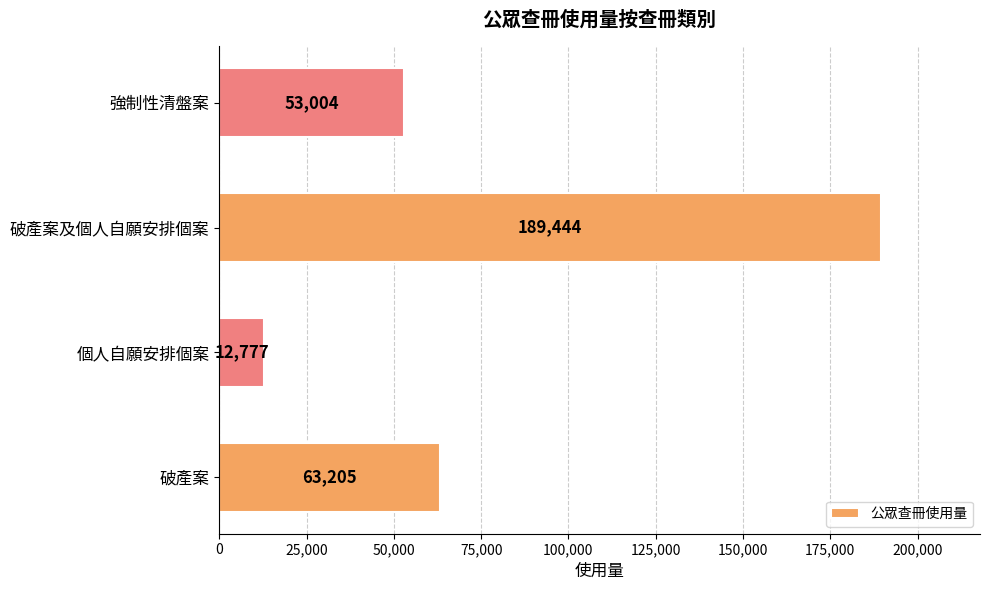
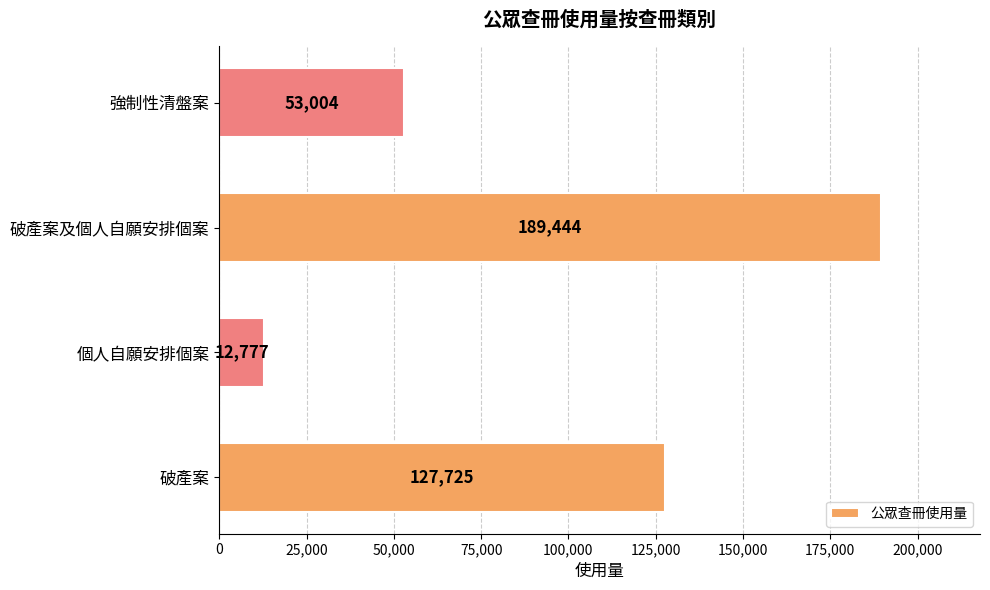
  {
    "強制性清盤案": "53,004",
    "破產案及個人自願安排個案": "189,444",
    "個人自願安排個案": "12,777",
-   "破產案": "63,205"
+   "破產案": "127,725"
  }
